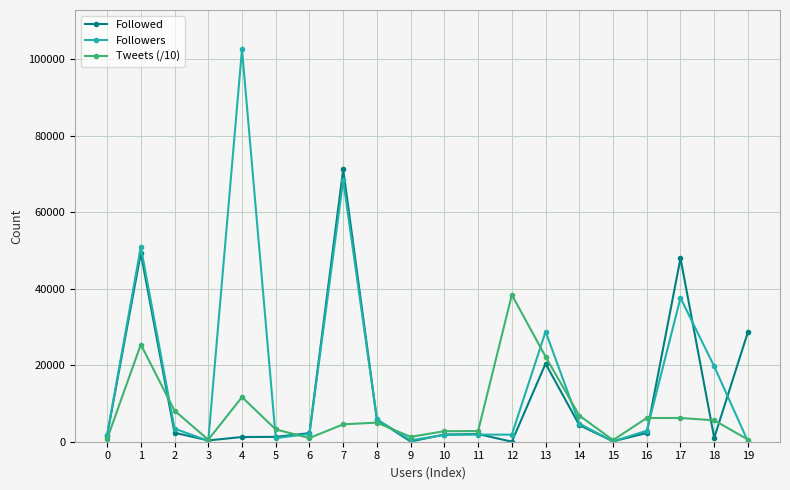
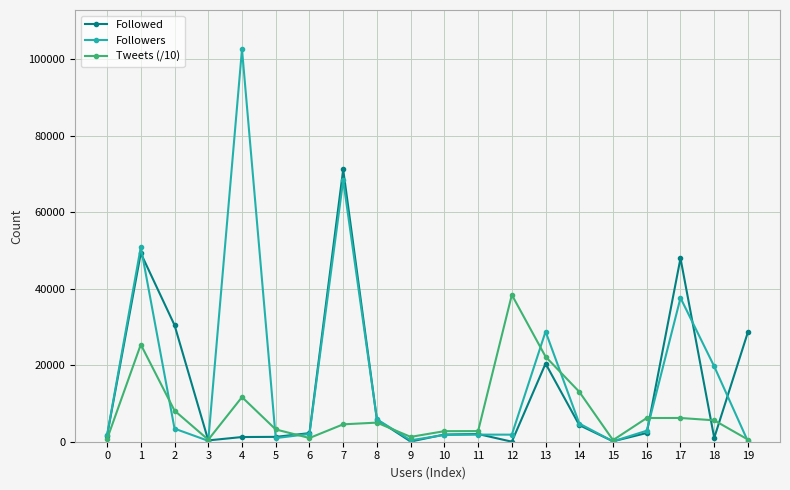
  {
    "Followed": {
      "1": 49000,
-     "2": 2000,
+     "2": 30000,
      "4": 1000,
      "7": 71000,
      "12": 0,
      "13": 20000,
      "17": 48000,
      "18": 1000,
      "19": 29000
    },
    "Followers": {
      "1": 51000,
      "2": 3000,
      "4": 103000,
      "7": 68000,
      "12": 2000,
      "13": 29000,
      "17": 38000,
      "18": 20000
    },
    "Tweets (/10)": {
      "0": 1000,
      "1": 25000,
      "2": 8000,
      "4": 12000,
      "5": 3000,
      "6": 1000,
      "7": 5000,
      "8": 5000,
      "9": 1000,
      "10": 3000,
      "11": 3000,
      "12": 38000,
      "13": 22000,
-     "14": 7000,
+     "14": 13000,
      "16": 6000,
      "17": 6000,
      "18": 6000
    }
  }
